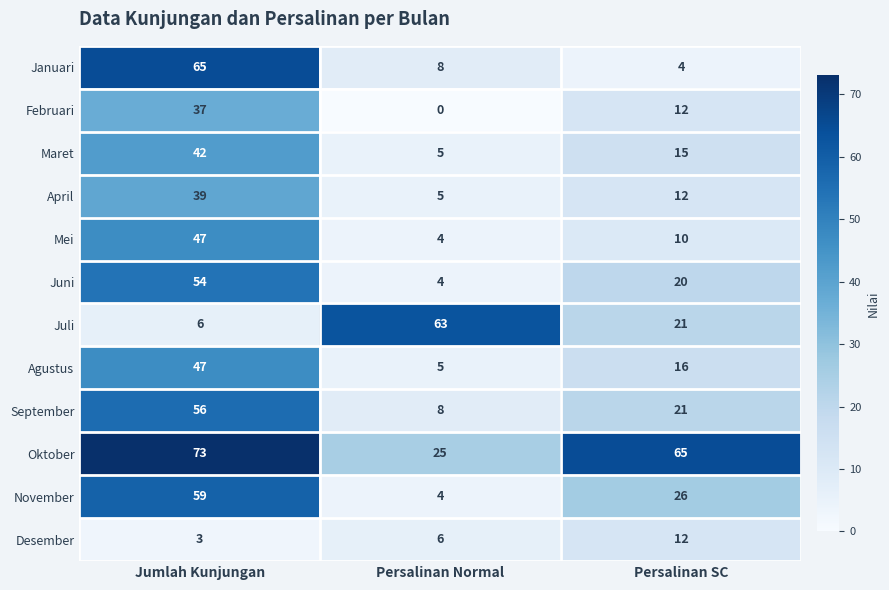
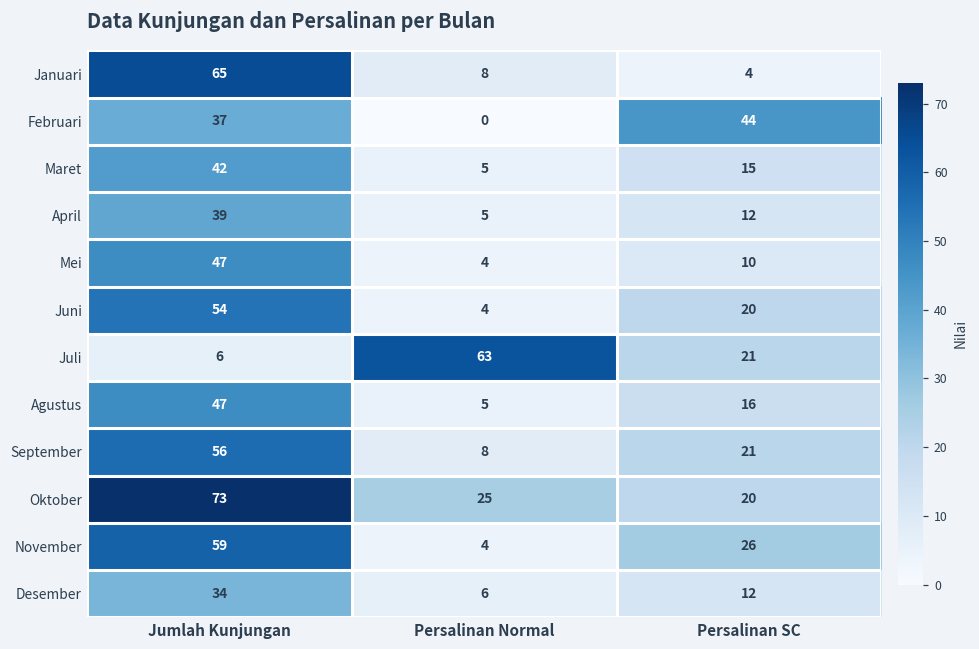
  {
    "Januari": {
      "Jumlah Kunjungan": 65,
      "Persalinan Normal": 8,
      "Persalinan SC": 4
    },
    "Februari": {
      "Jumlah Kunjungan": 37,
      "Persalinan Normal": 0,
-     "Persalinan SC": 12
+     "Persalinan SC": 44
    },
    "Maret": {
      "Jumlah Kunjungan": 42,
      "Persalinan Normal": 5,
      "Persalinan SC": 15
    },
    "April": {
      "Jumlah Kunjungan": 39,
      "Persalinan Normal": 5,
      "Persalinan SC": 12
    },
    "Mei": {
      "Jumlah Kunjungan": 47,
      "Persalinan Normal": 4,
      "Persalinan SC": 10
    },
    "Juni": {
      "Jumlah Kunjungan": 54,
      "Persalinan Normal": 4,
      "Persalinan SC": 20
    },
    "Juli": {
      "Jumlah Kunjungan": 6,
      "Persalinan Normal": 63,
      "Persalinan SC": 21
    },
    "Agustus": {
      "Jumlah Kunjungan": 47,
      "Persalinan Normal": 5,
      "Persalinan SC": 16
    },
    "September": {
      "Jumlah Kunjungan": 56,
      "Persalinan Normal": 8,
      "Persalinan SC": 21
    },
    "Oktober": {
      "Jumlah Kunjungan": 73,
      "Persalinan Normal": 25,
-     "Persalinan SC": 65
+     "Persalinan SC": 20
    },
    "November": {
      "Jumlah Kunjungan": 59,
      "Persalinan Normal": 4,
      "Persalinan SC": 26
    },
    "Desember": {
-     "Jumlah Kunjungan": 3,
+     "Jumlah Kunjungan": 34,
      "Persalinan Normal": 6,
      "Persalinan SC": 12
    }
  }
